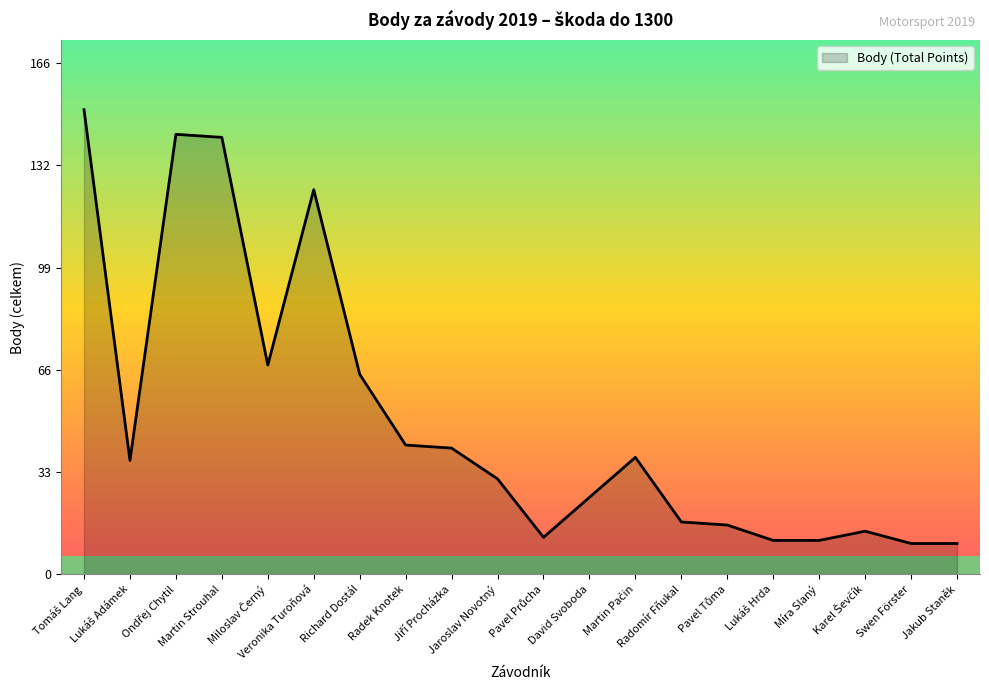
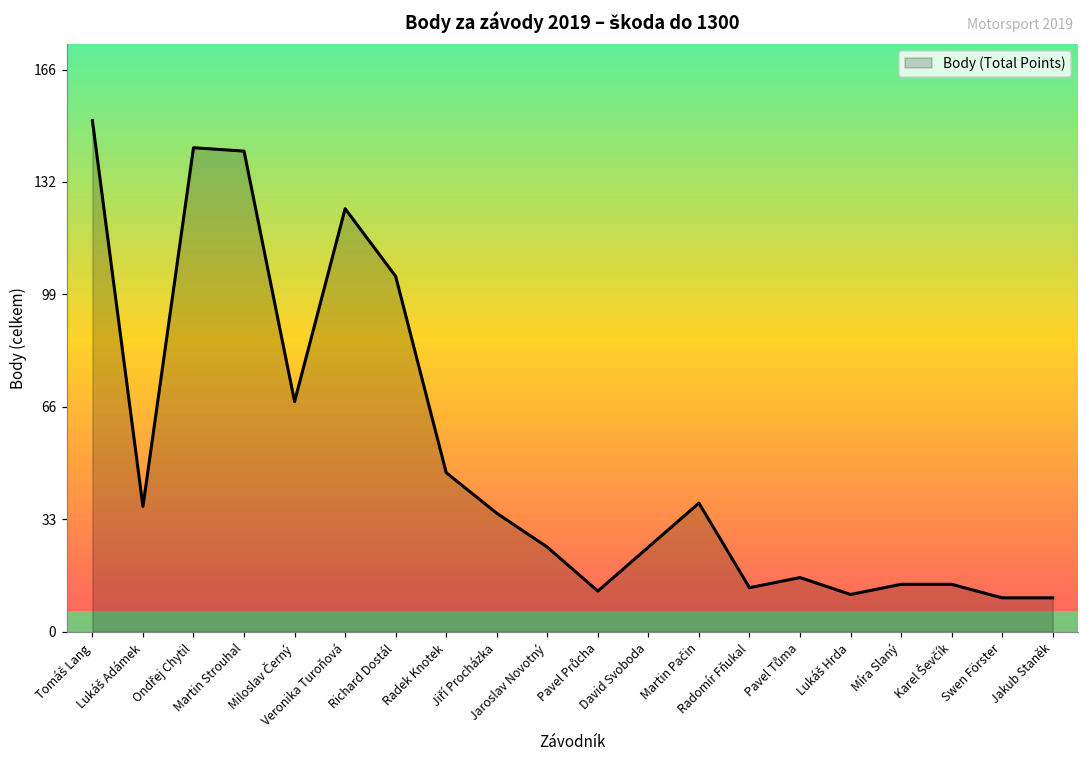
  {
    "Tomáš Lang": 151,
    "Lukáš Adámek": 37,
    "Ondřej Chytil": 143,
    "Martin Strouhal": 142,
    "Miloslav Černý": 68,
    "Veronika Turoňová": 125,
-   "Richard Dostál": 65,
-   "Radek Knotek": 42,
-   "Jiří Procházka": 41,
-   "Jaroslav Novotný": 31,
+   "Richard Dostál": 105,
+   "Radek Knotek": 47,
+   "Jiří Procházka": 35,
+   "Jaroslav Novotný": 25,
    "Pavel Průcha": 12,
    "David Svoboda": 25,
    "Martin Pačin": 38,
-   "Radomír Fňukal": 17,
+   "Radomír Fňukal": 13,
    "Pavel Tůma": 16,
    "Lukáš Hrda": 11,
-   "Míra Slaný": 11,
+   "Míra Slaný": 14,
    "Karel Ševčík": 14,
    "Swen Förster": 10,
    "Jakub Staněk": 10
  }
